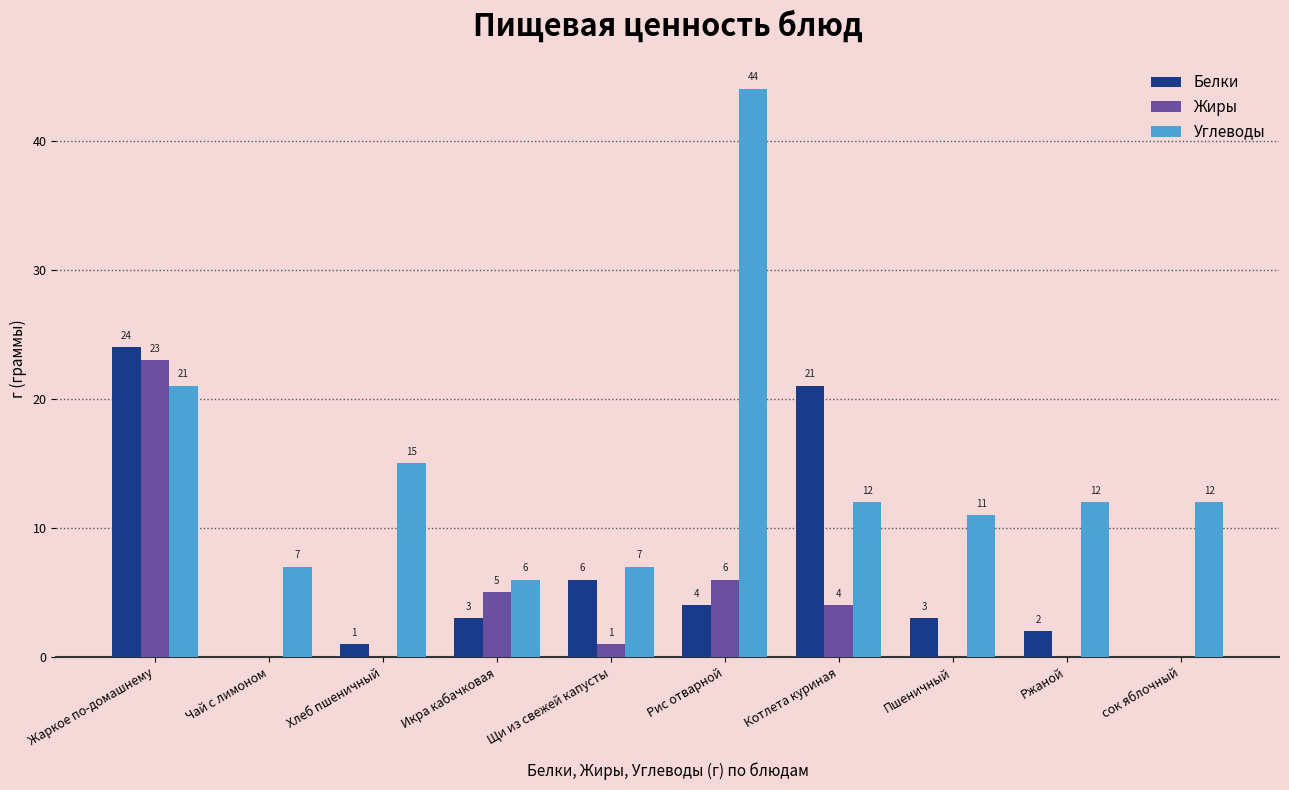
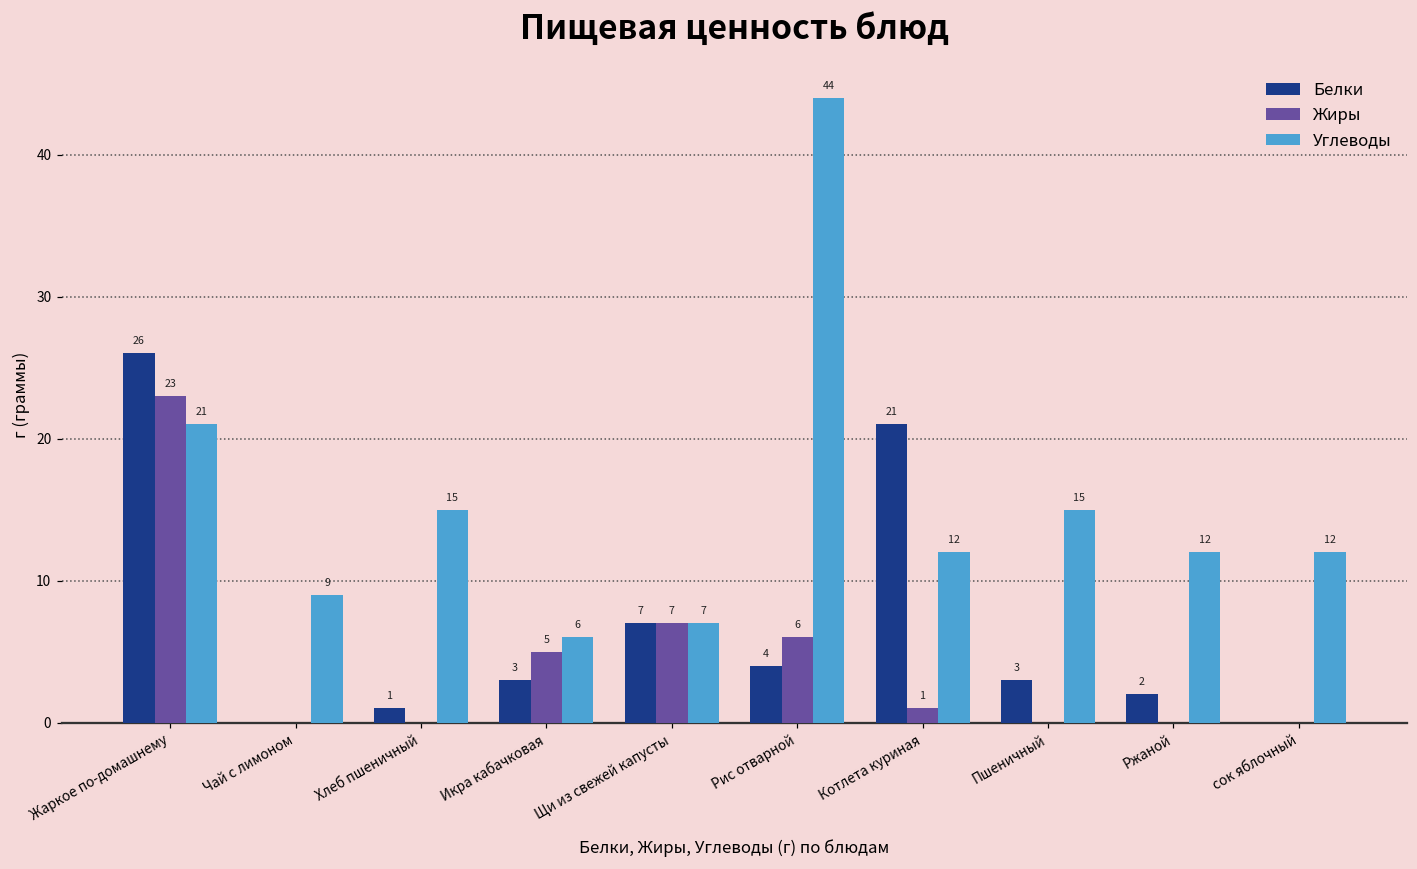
  {
    "Белки": {
-     "Жаркое по-домашнему": 24,
+     "Жаркое по-домашнему": 26,
      "Хлеб пшеничный": 1,
      "Икра кабачковая": 3,
-     "Щи из свежей капусты": 6,
+     "Щи из свежей капусты": 7,
      "Рис отварной": 4,
      "Котлета куриная": 21,
      "Пшеничный": 3,
      "Ржаной": 2
    },
    "Жиры": {
      "Жаркое по-домашнему": 23,
      "Икра кабачковая": 5,
-     "Щи из свежей капусты": 1,
+     "Щи из свежей капусты": 7,
      "Рис отварной": 6,
-     "Котлета куриная": 4
+     "Котлета куриная": 1
    },
    "Углеводы": {
      "Жаркое по-домашнему": 21,
-     "Чай с лимоном": 7,
+     "Чай с лимоном": 9,
      "Хлеб пшеничный": 15,
      "Икра кабачковая": 6,
      "Щи из свежей капусты": 7,
      "Рис отварной": 44,
      "Котлета куриная": 12,
-     "Пшеничный": 11,
+     "Пшеничный": 15,
      "Ржаной": 12,
      "сок яблочный": 12
    }
  }
